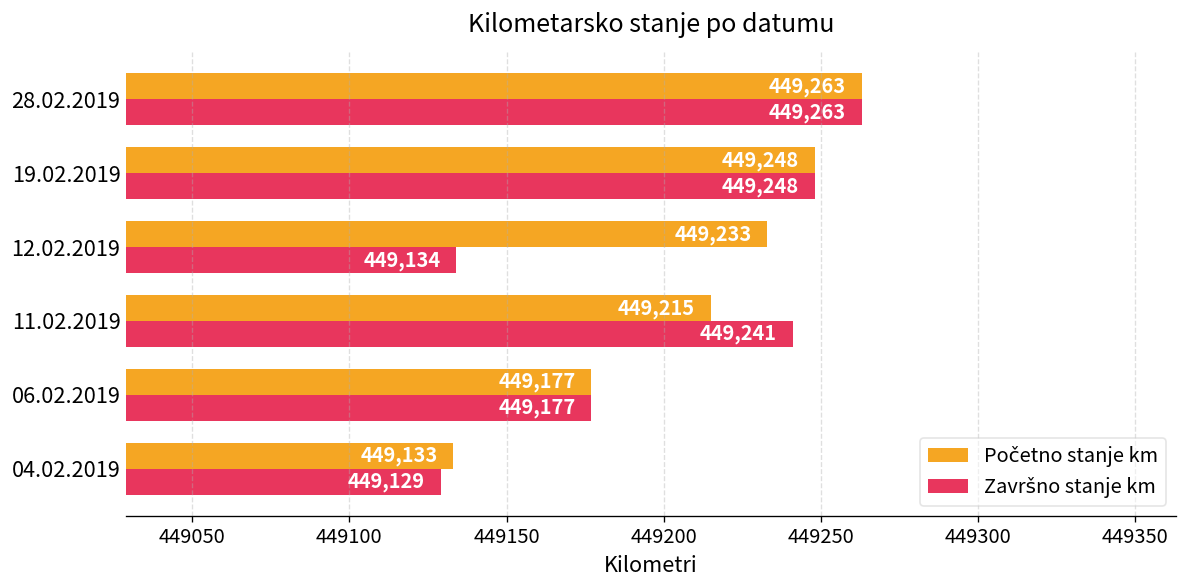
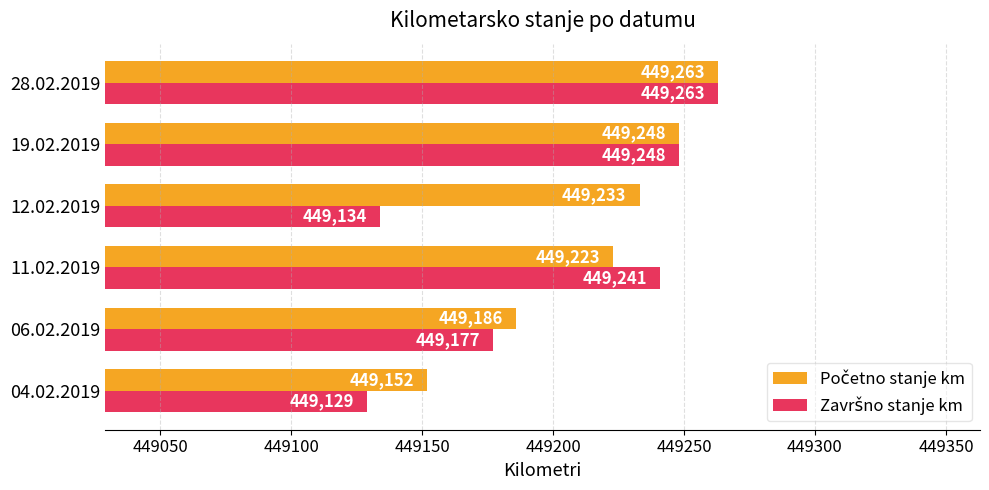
  {
    "Početno stanje km": {
      "28.02.2019": "449,263",
      "19.02.2019": "449,248",
      "12.02.2019": "449,233",
-     "11.02.2019": "449,215",
-     "06.02.2019": "449,177",
-     "04.02.2019": "449,133"
+     "11.02.2019": "449,223",
+     "06.02.2019": "449,186",
+     "04.02.2019": "449,152"
    },
    "Završno stanje km": {
      "28.02.2019": "449,263",
      "19.02.2019": "449,248",
      "12.02.2019": "449,134",
      "11.02.2019": "449,241",
      "06.02.2019": "449,177",
      "04.02.2019": "449,129"
    }
  }
